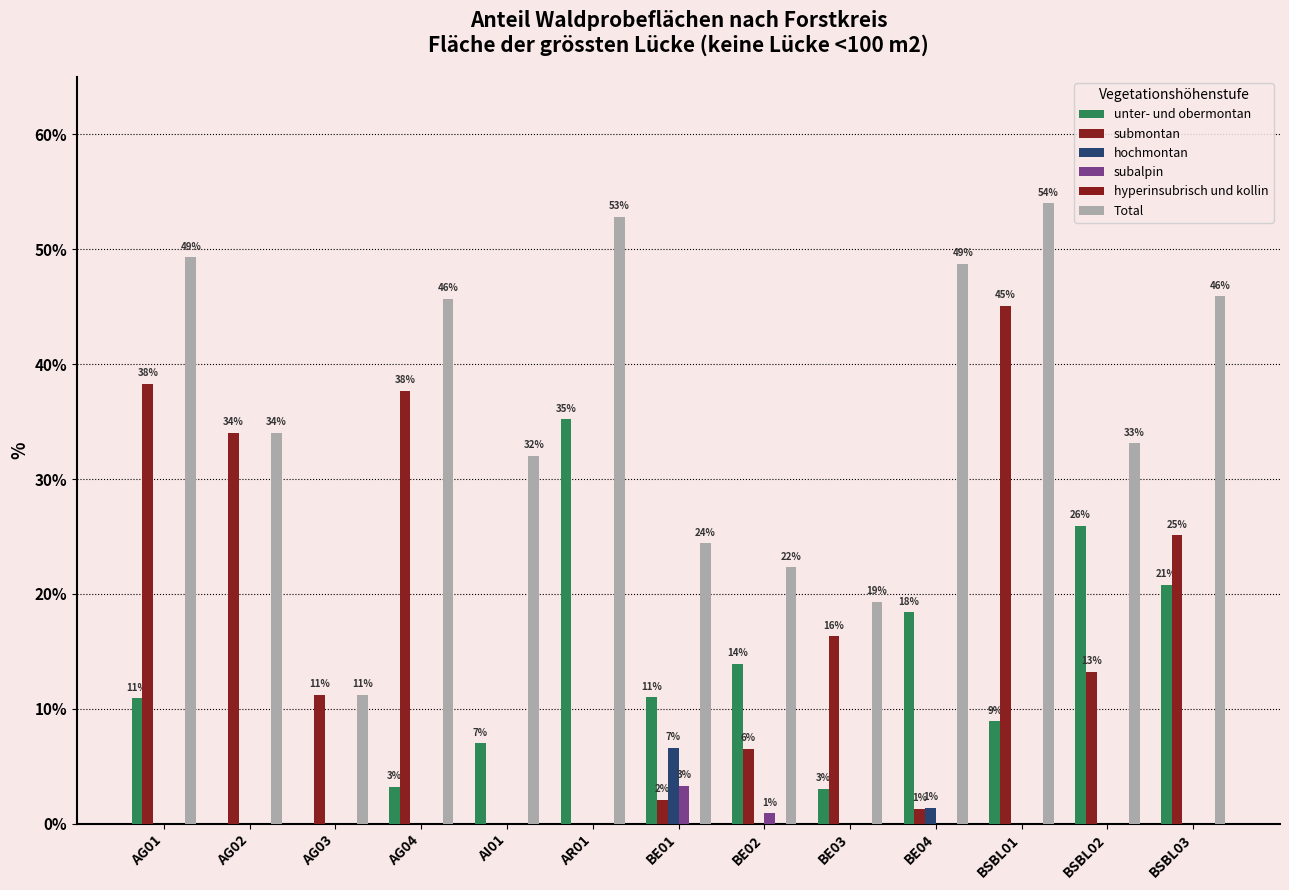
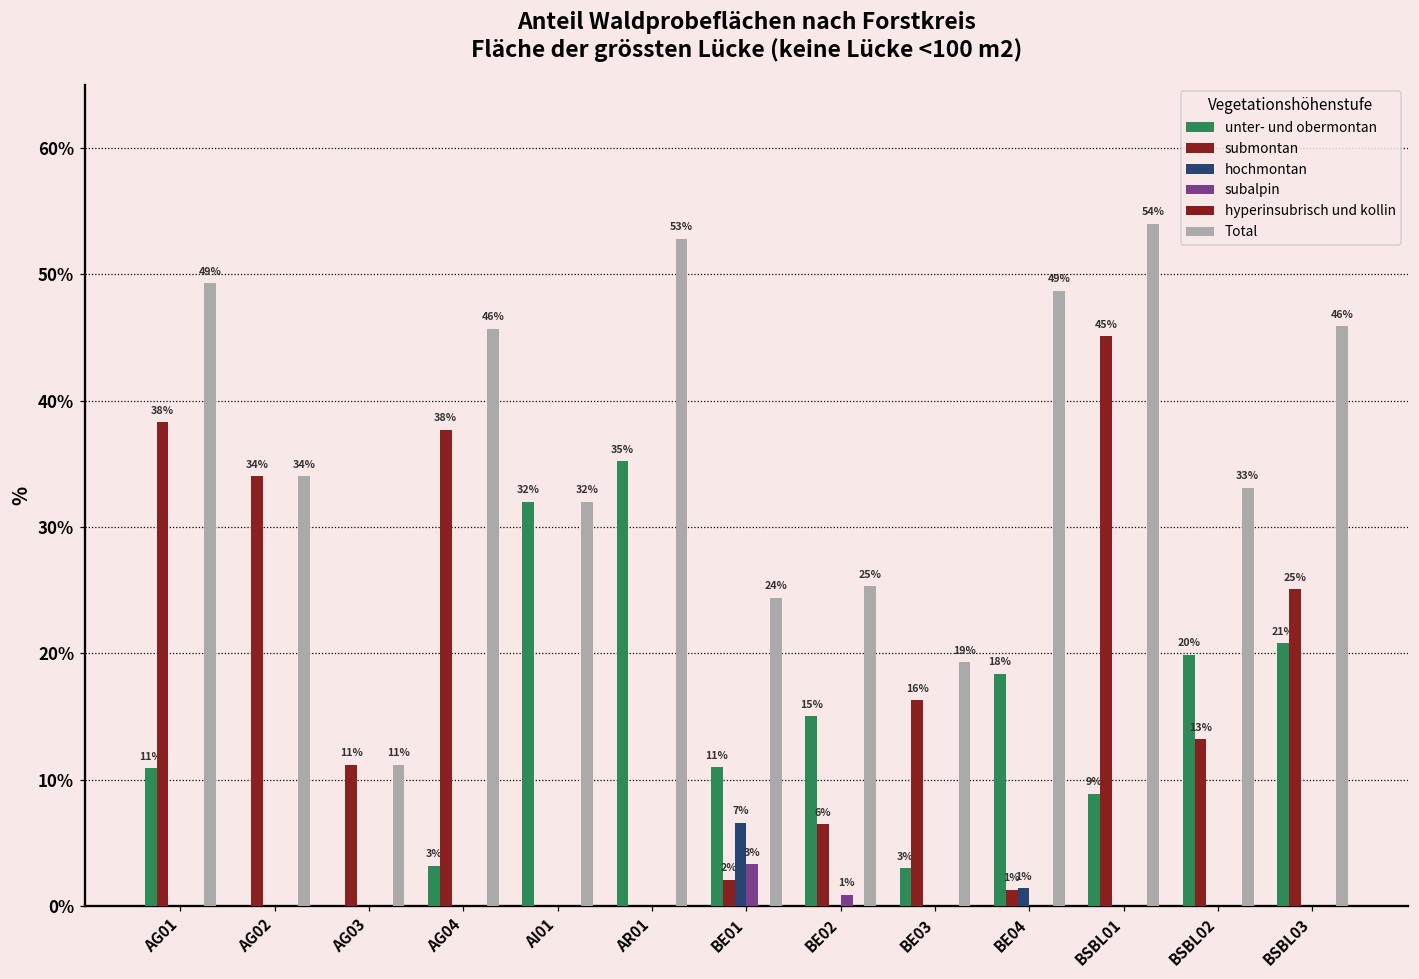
  {
    "unter- und obermontan": {
      "AG01": "11%",
      "AG04": "3%",
-     "AI01": "7%",
+     "AI01": "32%",
      "AR01": "35%",
      "BE01": "11%",
-     "BE02": "14%",
+     "BE02": "15%",
      "BE03": "3%",
      "BE04": "18%",
      "BSBL01": "9%",
-     "BSBL02": "26%",
+     "BSBL02": "20%",
      "BSBL03": "21%"
    },
    "hochmontan": {
      "BE01": "7%"
    },
    "subalpin": {
      "BE01": "3%",
      "BE02": "1%"
    },
    "Total": {
      "AG01": "49%",
      "AG02": "34%",
      "AG03": "11%",
      "AG04": "46%",
      "AI01": "32%",
      "AR01": "53%",
      "BE01": "24%",
-     "BE02": "22%",
+     "BE02": "25%",
      "BE03": "19%",
      "BE04": "49%",
      "BSBL01": "54%",
      "BSBL02": "33%",
      "BSBL03": "46%"
    }
  }
